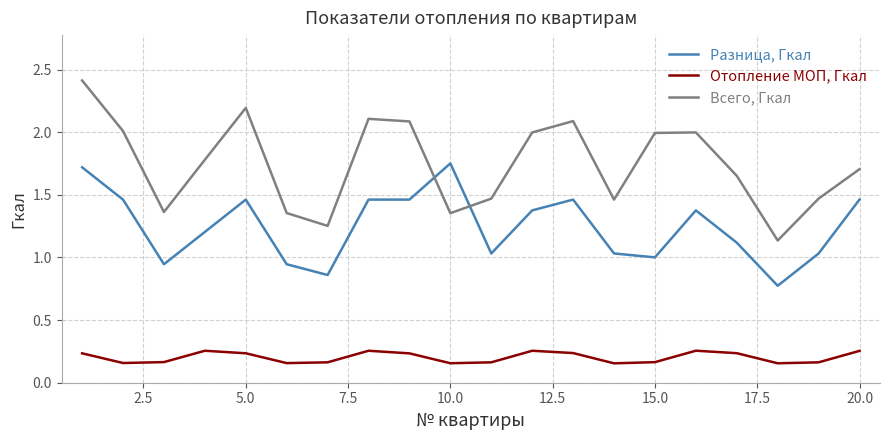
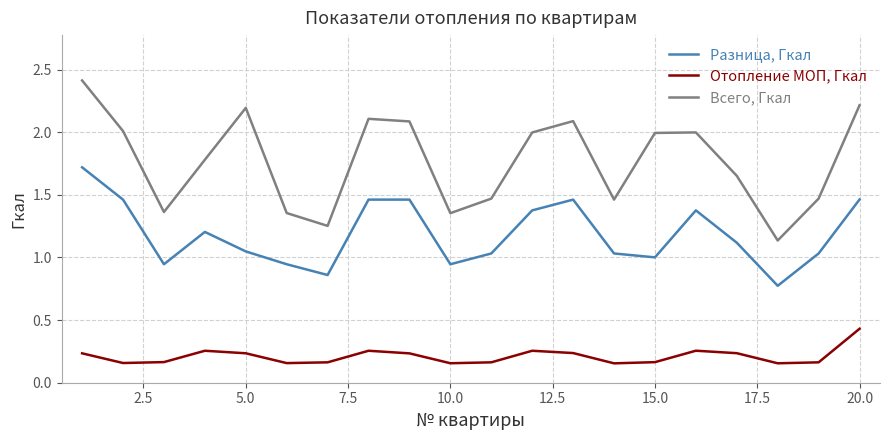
  {
    "Разница, Гкал": {
-     "5.0": 1.46,
-     "10.0": 1.75,
+     "5.0": 1.05,
+     "10.0": 0.95,
      "15.0": 1.00,
      "20.0": 1.46
    },
    "Отопление МОП, Гкал": {
      "5.0": 0.24,
      "10.0": 0.16,
      "15.0": 0.16,
-     "20.0": 0.25
+     "20.0": 0.43
    },
    "Всего, Гкал": {
      "5.0": 2.19,
      "10.0": 1.35,
      "15.0": 1.99,
-     "20.0": 1.70
+     "20.0": 2.21
    }
  }
